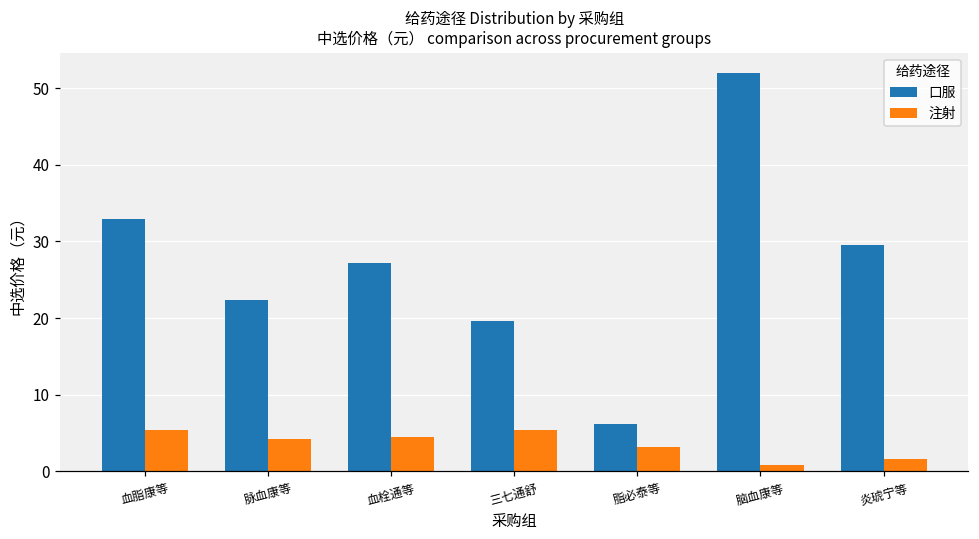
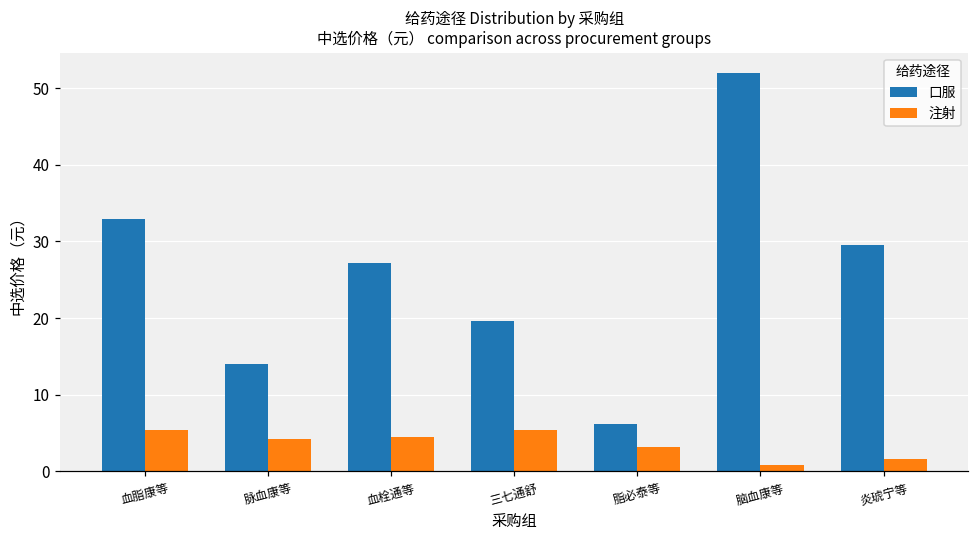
  {
    "口服": {
      "血脂康等": 33,
-     "脉血康等": 22,
+     "脉血康等": 14,
      "血栓通等": 27,
      "三七通舒": 20,
      "脂必泰等": 6,
      "脑血康等": 52,
      "炎琥宁等": 30
    },
    "注射": {
      "血脂康等": 5,
      "脉血康等": 4,
      "血栓通等": 5,
      "三七通舒": 5,
      "脂必泰等": 3,
      "脑血康等": 1,
      "炎琥宁等": 2
    }
  }
